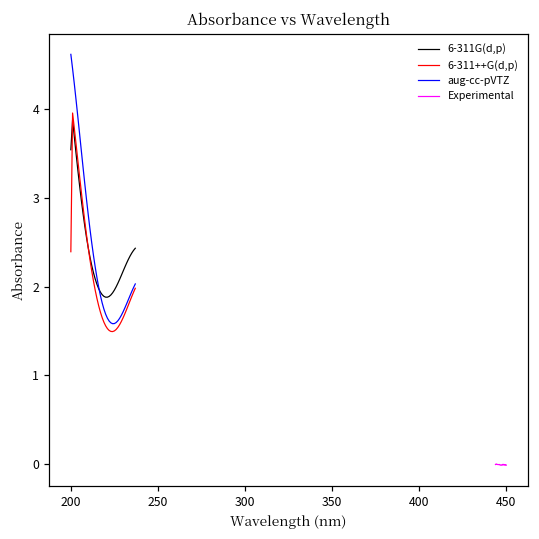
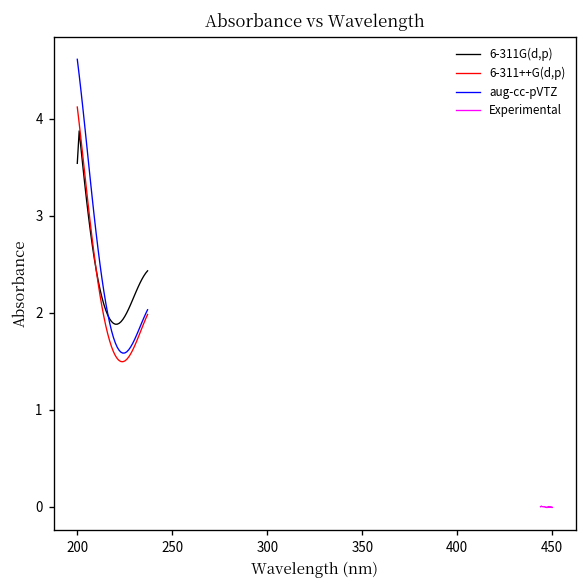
  {
    "6-311G(d,p)": {
      "200": 3.5
    },
    "6-311++G(d,p)": {
-     "200": 2.4
+     "200": 4.1
    },
    "aug-cc-pVTZ": {
      "200": 4.6
    },
    "Experimental": {
      "450": 0.0
    }
  }
